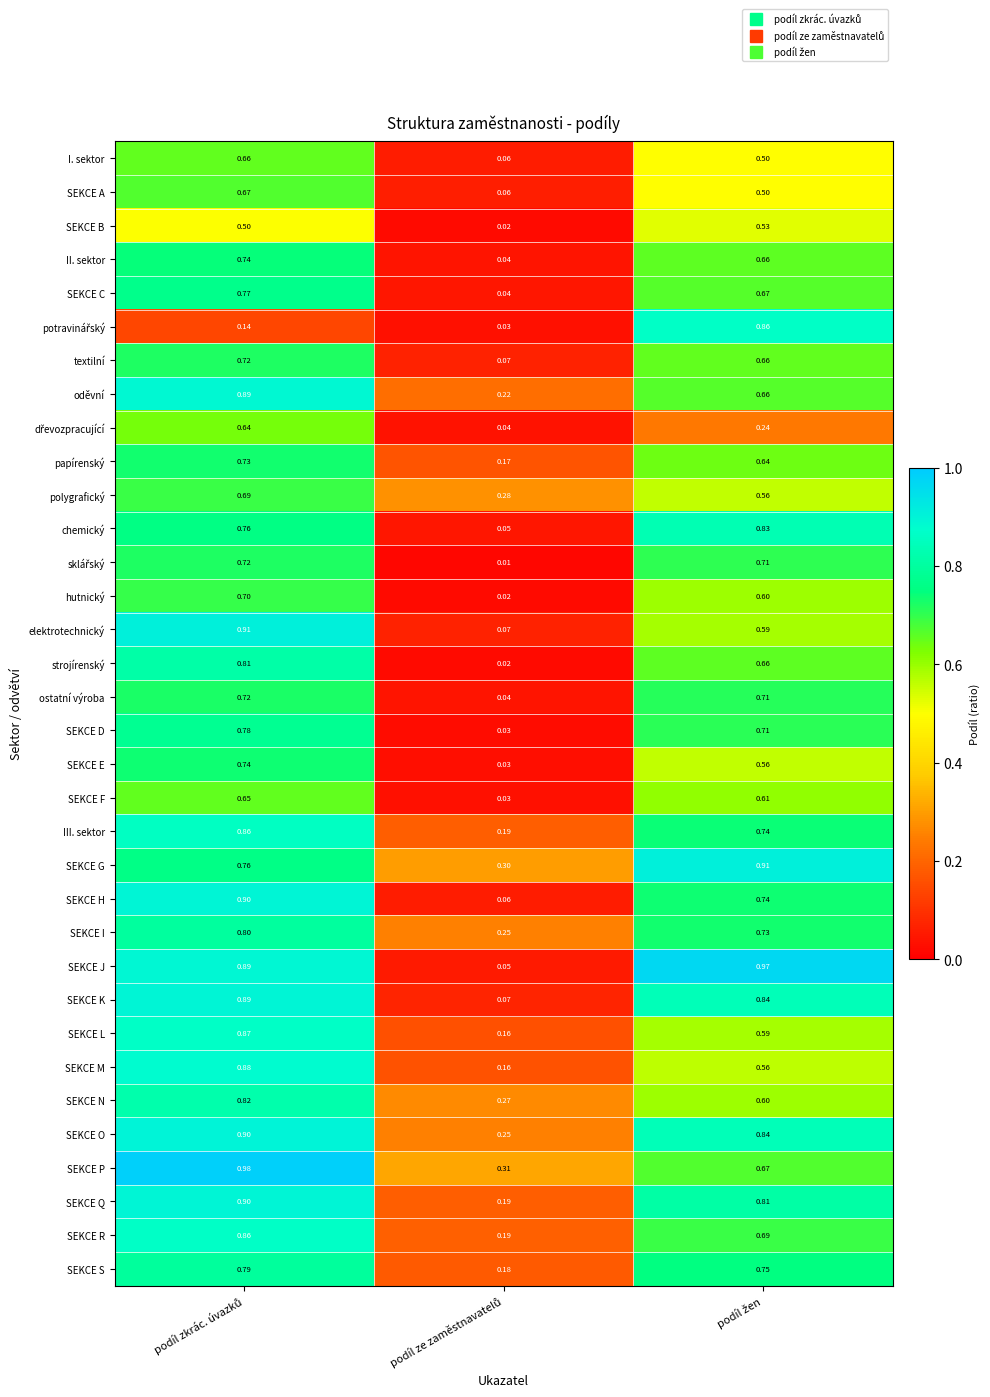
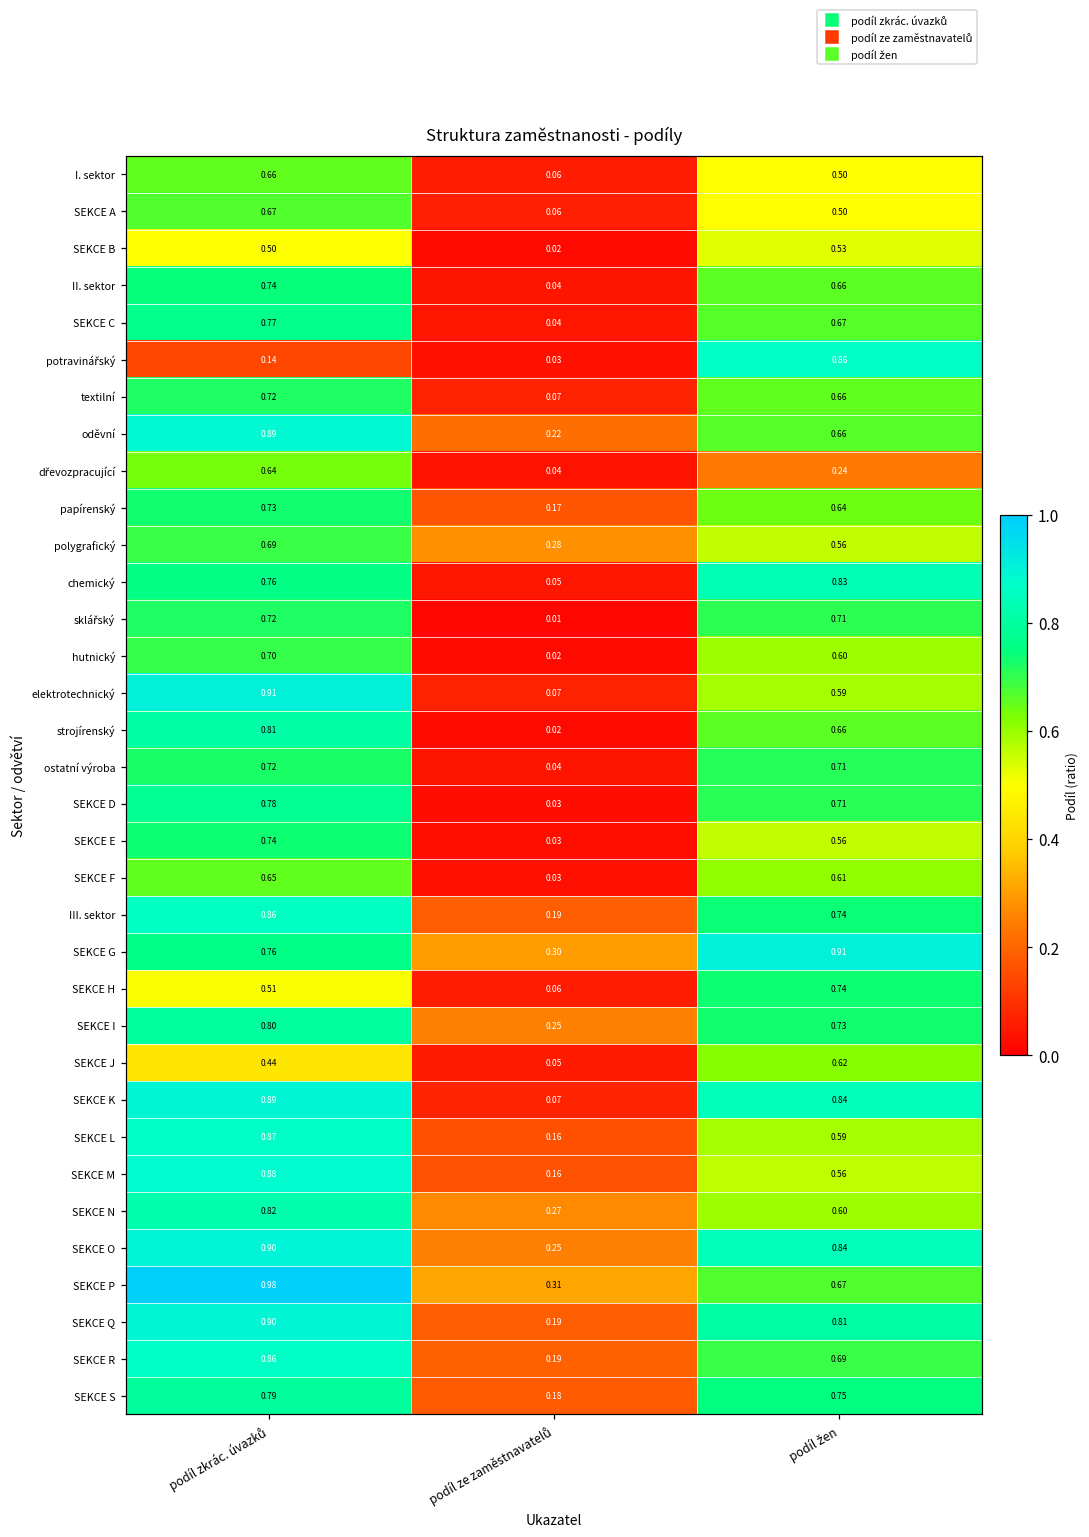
  {
    "I. sektor": {
      "podíl zkrác. úvazků": 0.66,
      "podíl ze zaměstnavatelů": 0.06,
      "podíl žen": 0.50
    },
    "SEKCE A": {
      "podíl zkrác. úvazků": 0.67,
      "podíl ze zaměstnavatelů": 0.06,
      "podíl žen": 0.50
    },
    "SEKCE B": {
      "podíl zkrác. úvazků": 0.50,
      "podíl ze zaměstnavatelů": 0.02,
      "podíl žen": 0.53
    },
    "II. sektor": {
      "podíl zkrác. úvazků": 0.74,
      "podíl ze zaměstnavatelů": 0.04,
      "podíl žen": 0.66
    },
    "SEKCE C": {
      "podíl zkrác. úvazků": 0.77,
      "podíl ze zaměstnavatelů": 0.04,
      "podíl žen": 0.67
    },
    "potravinářský": {
      "podíl zkrác. úvazků": 0.14,
      "podíl ze zaměstnavatelů": 0.03,
      "podíl žen": 0.86
    },
    "textilní": {
      "podíl zkrác. úvazků": 0.72,
      "podíl ze zaměstnavatelů": 0.07,
      "podíl žen": 0.66
    },
    "oděvní": {
      "podíl zkrác. úvazků": 0.89,
      "podíl ze zaměstnavatelů": 0.22,
      "podíl žen": 0.66
    },
    "dřevozpracující": {
      "podíl zkrác. úvazků": 0.64,
      "podíl ze zaměstnavatelů": 0.04,
      "podíl žen": 0.24
    },
    "papírenský": {
      "podíl zkrác. úvazků": 0.73,
      "podíl ze zaměstnavatelů": 0.17,
      "podíl žen": 0.64
    },
    "polygrafický": {
      "podíl zkrác. úvazků": 0.69,
      "podíl ze zaměstnavatelů": 0.28,
      "podíl žen": 0.56
    },
    "chemický": {
      "podíl zkrác. úvazků": 0.76,
      "podíl ze zaměstnavatelů": 0.05,
      "podíl žen": 0.83
    },
    "sklářský": {
      "podíl zkrác. úvazků": 0.72,
      "podíl ze zaměstnavatelů": 0.01,
      "podíl žen": 0.71
    },
    "hutnický": {
      "podíl zkrác. úvazků": 0.70,
      "podíl ze zaměstnavatelů": 0.02,
      "podíl žen": 0.60
    },
    "elektrotechnický": {
      "podíl zkrác. úvazků": 0.91,
      "podíl ze zaměstnavatelů": 0.07,
      "podíl žen": 0.59
    },
    "strojírenský": {
      "podíl zkrác. úvazků": 0.81,
      "podíl ze zaměstnavatelů": 0.02,
      "podíl žen": 0.66
    },
    "ostatní výroba": {
      "podíl zkrác. úvazků": 0.72,
      "podíl ze zaměstnavatelů": 0.04,
      "podíl žen": 0.71
    },
    "SEKCE D": {
      "podíl zkrác. úvazků": 0.78,
      "podíl ze zaměstnavatelů": 0.03,
      "podíl žen": 0.71
    },
    "SEKCE E": {
      "podíl zkrác. úvazků": 0.74,
      "podíl ze zaměstnavatelů": 0.03,
      "podíl žen": 0.56
    },
    "SEKCE F": {
      "podíl zkrác. úvazků": 0.65,
      "podíl ze zaměstnavatelů": 0.03,
      "podíl žen": 0.61
    },
    "III. sektor": {
      "podíl zkrác. úvazků": 0.86,
      "podíl ze zaměstnavatelů": 0.19,
      "podíl žen": 0.74
    },
    "SEKCE G": {
      "podíl zkrác. úvazků": 0.76,
      "podíl ze zaměstnavatelů": 0.30,
      "podíl žen": 0.91
    },
    "SEKCE H": {
-     "podíl zkrác. úvazků": 0.90,
+     "podíl zkrác. úvazků": 0.51,
      "podíl ze zaměstnavatelů": 0.06,
      "podíl žen": 0.74
    },
    "SEKCE I": {
      "podíl zkrác. úvazků": 0.80,
      "podíl ze zaměstnavatelů": 0.25,
      "podíl žen": 0.73
    },
    "SEKCE J": {
-     "podíl zkrác. úvazků": 0.89,
+     "podíl zkrác. úvazků": 0.44,
      "podíl ze zaměstnavatelů": 0.05,
-     "podíl žen": 0.97
+     "podíl žen": 0.62
    },
    "SEKCE K": {
      "podíl zkrác. úvazků": 0.89,
      "podíl ze zaměstnavatelů": 0.07,
      "podíl žen": 0.84
    },
    "SEKCE L": {
      "podíl zkrác. úvazků": 0.87,
      "podíl ze zaměstnavatelů": 0.16,
      "podíl žen": 0.59
    },
    "SEKCE M": {
      "podíl zkrác. úvazků": 0.88,
      "podíl ze zaměstnavatelů": 0.16,
      "podíl žen": 0.56
    },
    "SEKCE N": {
      "podíl zkrác. úvazků": 0.82,
      "podíl ze zaměstnavatelů": 0.27,
      "podíl žen": 0.60
    },
    "SEKCE O": {
      "podíl zkrác. úvazků": 0.90,
      "podíl ze zaměstnavatelů": 0.25,
      "podíl žen": 0.84
    },
    "SEKCE P": {
      "podíl zkrác. úvazků": 0.98,
      "podíl ze zaměstnavatelů": 0.31,
      "podíl žen": 0.67
    },
    "SEKCE Q": {
      "podíl zkrác. úvazků": 0.90,
      "podíl ze zaměstnavatelů": 0.19,
      "podíl žen": 0.81
    },
    "SEKCE R": {
      "podíl zkrác. úvazků": 0.86,
      "podíl ze zaměstnavatelů": 0.19,
      "podíl žen": 0.69
    },
    "SEKCE S": {
      "podíl zkrác. úvazků": 0.79,
      "podíl ze zaměstnavatelů": 0.18,
      "podíl žen": 0.75
    }
  }
